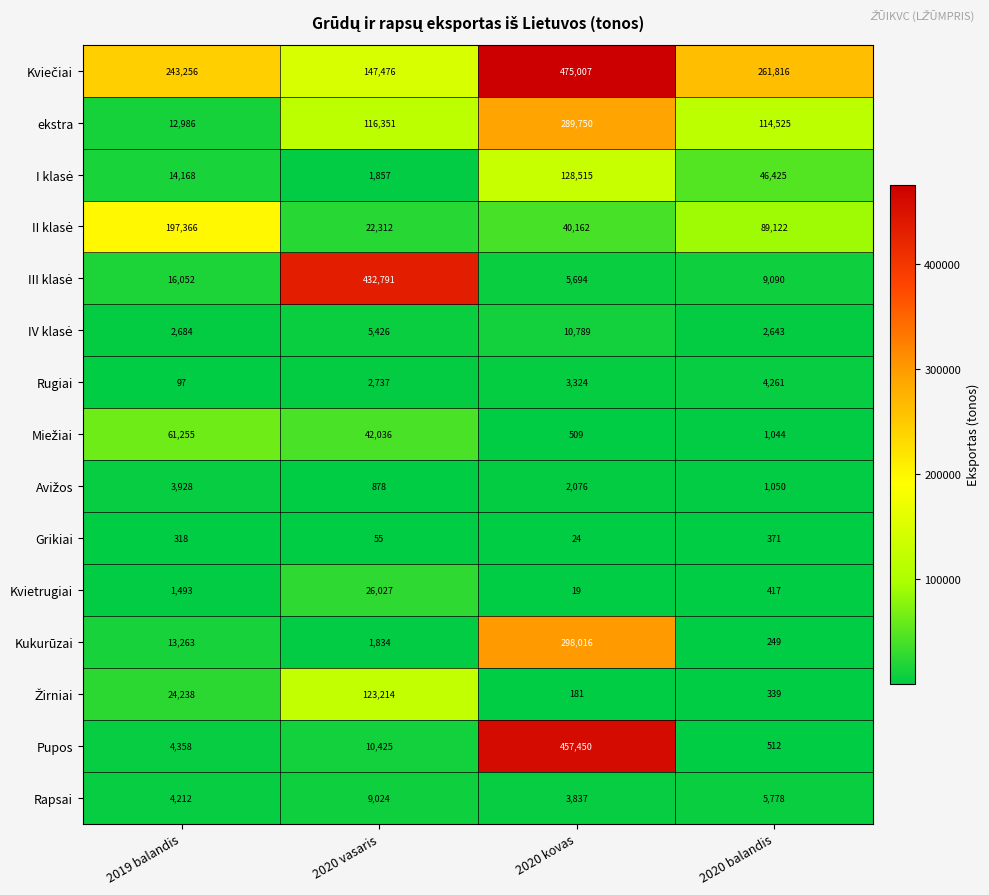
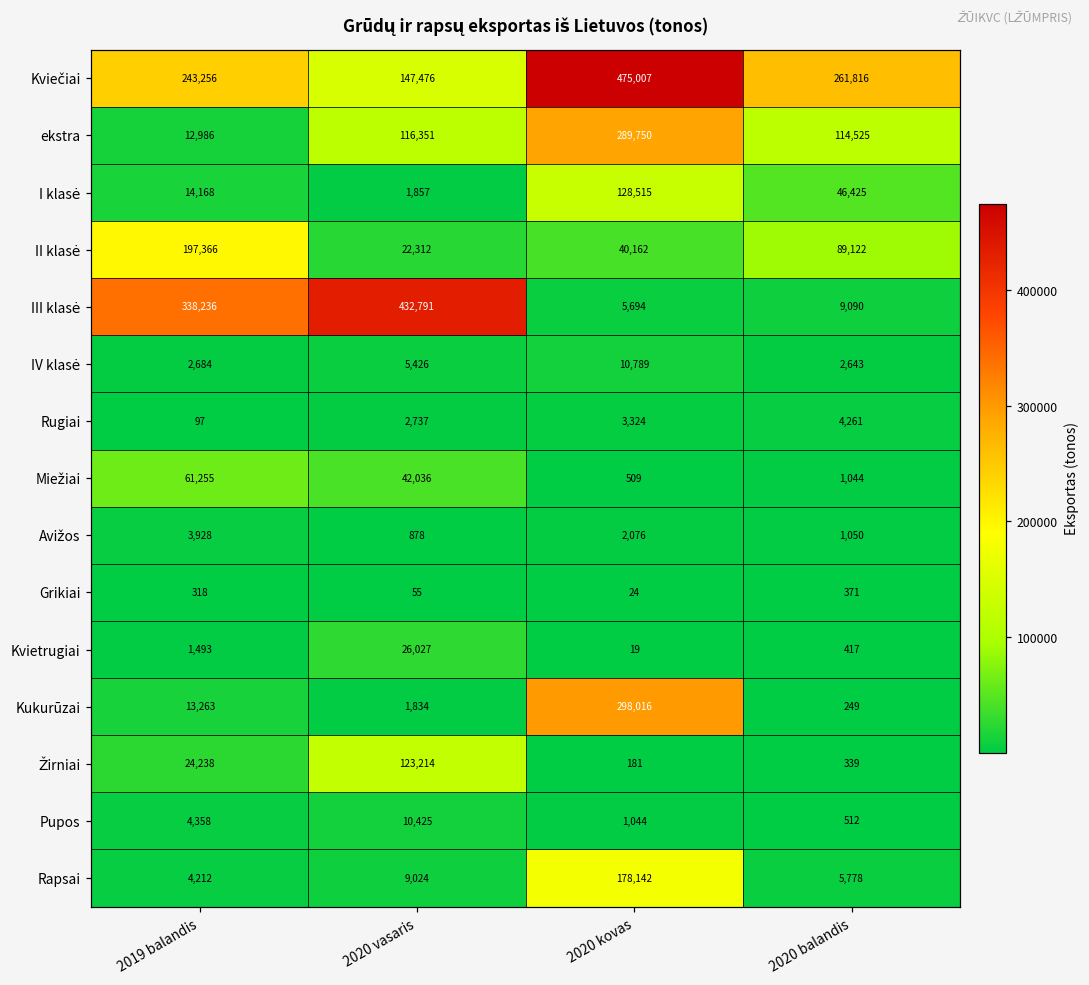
  {
    "Kviečiai": {
      "2019 balandis": "243,256",
      "2020 vasaris": "147,476",
      "2020 kovas": "475,007",
      "2020 balandis": "261,816"
    },
    "ekstra": {
      "2019 balandis": "12,986",
      "2020 vasaris": "116,351",
      "2020 kovas": "289,750",
      "2020 balandis": "114,525"
    },
    "I klasė": {
      "2019 balandis": "14,168",
      "2020 vasaris": "1,857",
      "2020 kovas": "128,515",
      "2020 balandis": "46,425"
    },
    "II klasė": {
      "2019 balandis": "197,366",
      "2020 vasaris": "22,312",
      "2020 kovas": "40,162",
      "2020 balandis": "89,122"
    },
    "III klasė": {
-     "2019 balandis": "16,052",
+     "2019 balandis": "338,236",
      "2020 vasaris": "432,791",
      "2020 kovas": "5,694",
      "2020 balandis": "9,090"
    },
    "IV klasė": {
      "2019 balandis": "2,684",
      "2020 vasaris": "5,426",
      "2020 kovas": "10,789",
      "2020 balandis": "2,643"
    },
    "Rugiai": {
      "2019 balandis": "97",
      "2020 vasaris": "2,737",
      "2020 kovas": "3,324",
      "2020 balandis": "4,261"
    },
    "Miežiai": {
      "2019 balandis": "61,255",
      "2020 vasaris": "42,036",
      "2020 kovas": "509",
      "2020 balandis": "1,044"
    },
    "Avižos": {
      "2019 balandis": "3,928",
      "2020 vasaris": "878",
      "2020 kovas": "2,076",
      "2020 balandis": "1,050"
    },
    "Grikiai": {
      "2019 balandis": "318",
      "2020 vasaris": "55",
      "2020 kovas": "24",
      "2020 balandis": "371"
    },
    "Kvietrugiai": {
      "2019 balandis": "1,493",
      "2020 vasaris": "26,027",
      "2020 kovas": "19",
      "2020 balandis": "417"
    },
    "Kukurūzai": {
      "2019 balandis": "13,263",
      "2020 vasaris": "1,834",
      "2020 kovas": "298,016",
      "2020 balandis": "249"
    },
    "Žirniai": {
      "2019 balandis": "24,238",
      "2020 vasaris": "123,214",
      "2020 kovas": "181",
      "2020 balandis": "339"
    },
    "Pupos": {
      "2019 balandis": "4,358",
      "2020 vasaris": "10,425",
-     "2020 kovas": "457,450",
+     "2020 kovas": "1,044",
      "2020 balandis": "512"
    },
    "Rapsai": {
      "2019 balandis": "4,212",
      "2020 vasaris": "9,024",
-     "2020 kovas": "3,837",
+     "2020 kovas": "178,142",
      "2020 balandis": "5,778"
    }
  }
